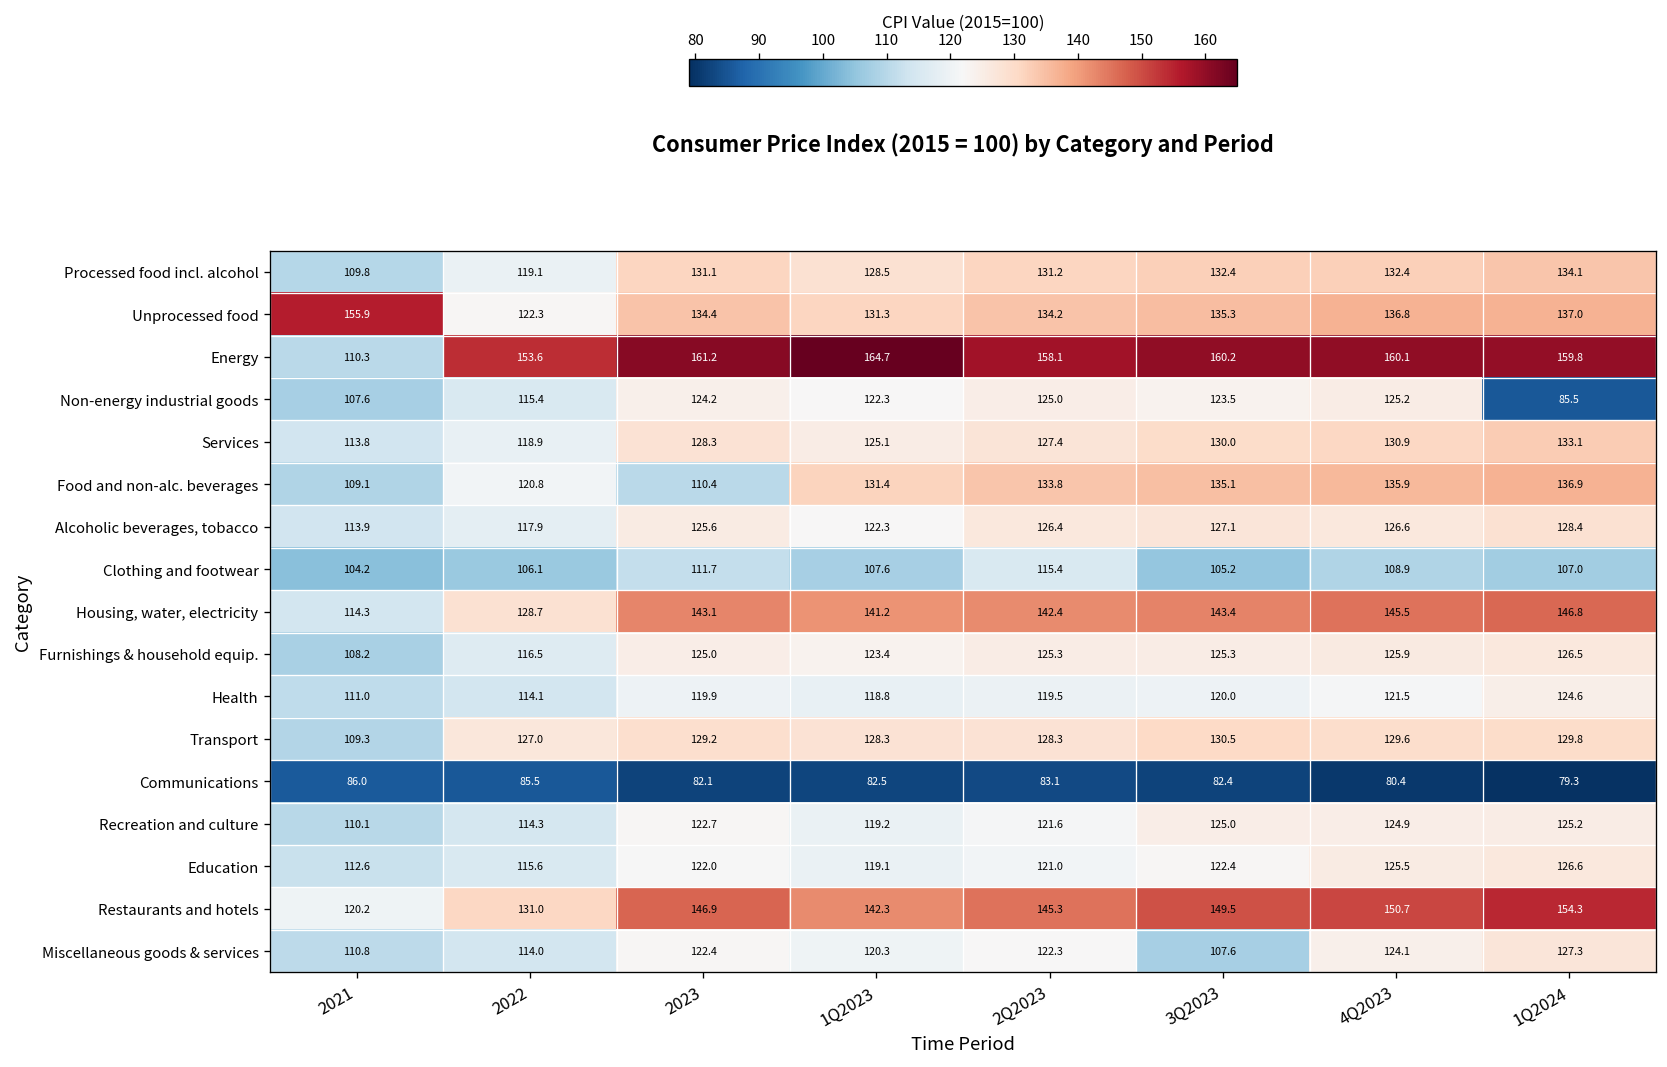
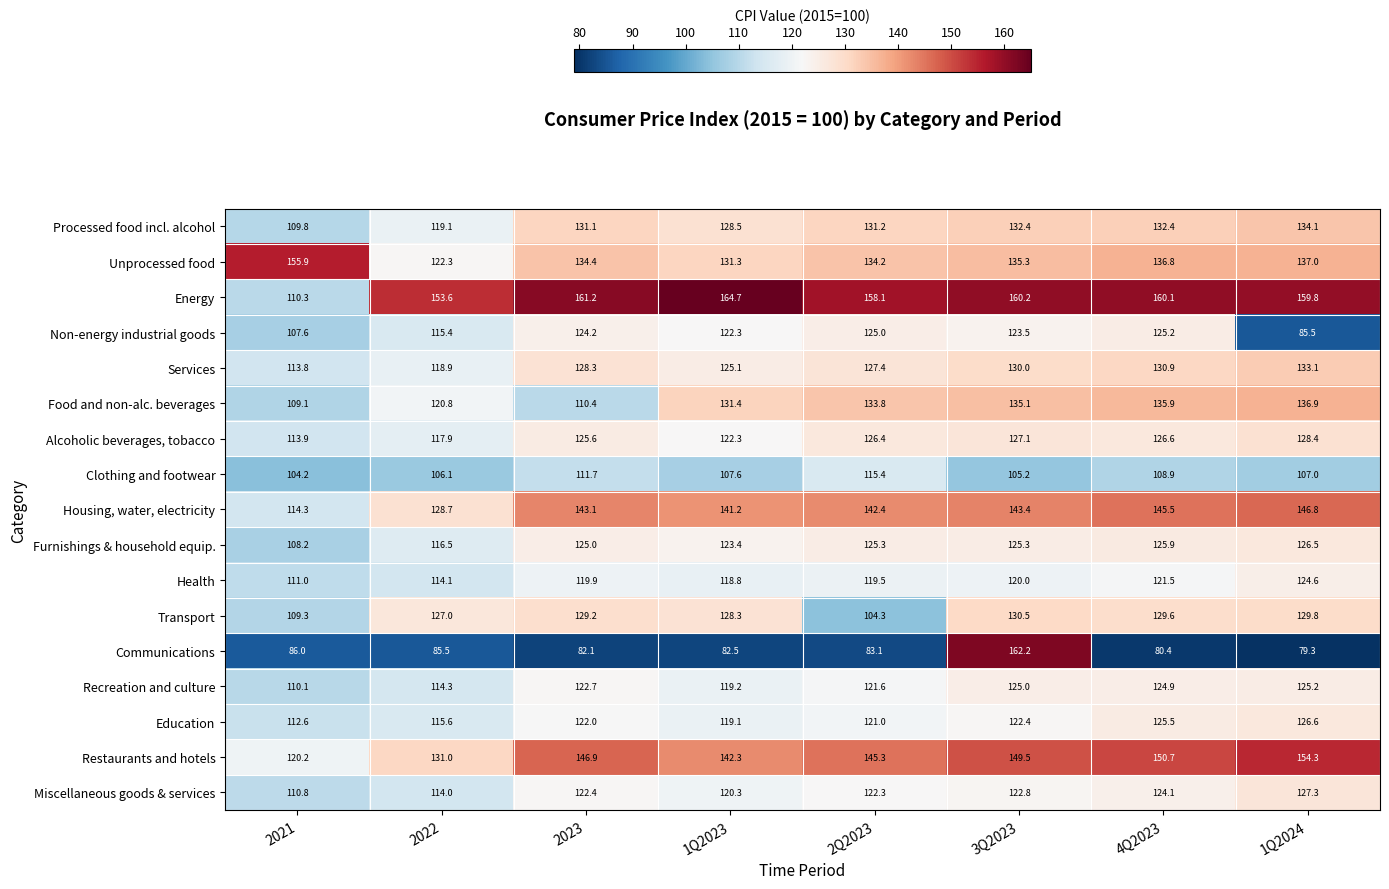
  {
    "Processed food incl. alcohol": {
      "2021": 109.8,
      "2022": 119.1,
      "2023": 131.1,
      "1Q2023": 128.5,
      "2Q2023": 131.2,
      "3Q2023": 132.4,
      "4Q2023": 132.4,
      "1Q2024": 134.1
    },
    "Unprocessed food": {
      "2021": 155.9,
      "2022": 122.3,
      "2023": 134.4,
      "1Q2023": 131.3,
      "2Q2023": 134.2,
      "3Q2023": 135.3,
      "4Q2023": 136.8,
      "1Q2024": 137.0
    },
    "Energy": {
      "2021": 110.3,
      "2022": 153.6,
      "2023": 161.2,
      "1Q2023": 164.7,
      "2Q2023": 158.1,
      "3Q2023": 160.2,
      "4Q2023": 160.1,
      "1Q2024": 159.8
    },
    "Non-energy industrial goods": {
      "2021": 107.6,
      "2022": 115.4,
      "2023": 124.2,
      "1Q2023": 122.3,
      "2Q2023": 125.0,
      "3Q2023": 123.5,
      "4Q2023": 125.2,
      "1Q2024": 85.5
    },
    "Services": {
      "2021": 113.8,
      "2022": 118.9,
      "2023": 128.3,
      "1Q2023": 125.1,
      "2Q2023": 127.4,
      "3Q2023": 130.0,
      "4Q2023": 130.9,
      "1Q2024": 133.1
    },
    "Food and non-alc. beverages": {
      "2021": 109.1,
      "2022": 120.8,
      "2023": 110.4,
      "1Q2023": 131.4,
      "2Q2023": 133.8,
      "3Q2023": 135.1,
      "4Q2023": 135.9,
      "1Q2024": 136.9
    },
    "Alcoholic beverages, tobacco": {
      "2021": 113.9,
      "2022": 117.9,
      "2023": 125.6,
      "1Q2023": 122.3,
      "2Q2023": 126.4,
      "3Q2023": 127.1,
      "4Q2023": 126.6,
      "1Q2024": 128.4
    },
    "Clothing and footwear": {
      "2021": 104.2,
      "2022": 106.1,
      "2023": 111.7,
      "1Q2023": 107.6,
      "2Q2023": 115.4,
      "3Q2023": 105.2,
      "4Q2023": 108.9,
      "1Q2024": 107.0
    },
    "Housing, water, electricity": {
      "2021": 114.3,
      "2022": 128.7,
      "2023": 143.1,
      "1Q2023": 141.2,
      "2Q2023": 142.4,
      "3Q2023": 143.4,
      "4Q2023": 145.5,
      "1Q2024": 146.8
    },
    "Furnishings & household equip.": {
      "2021": 108.2,
      "2022": 116.5,
      "2023": 125.0,
      "1Q2023": 123.4,
      "2Q2023": 125.3,
      "3Q2023": 125.3,
      "4Q2023": 125.9,
      "1Q2024": 126.5
    },
    "Health": {
      "2021": 111.0,
      "2022": 114.1,
      "2023": 119.9,
      "1Q2023": 118.8,
      "2Q2023": 119.5,
      "3Q2023": 120.0,
      "4Q2023": 121.5,
      "1Q2024": 124.6
    },
    "Transport": {
      "2021": 109.3,
      "2022": 127.0,
      "2023": 129.2,
      "1Q2023": 128.3,
-     "2Q2023": 128.3,
+     "2Q2023": 104.3,
      "3Q2023": 130.5,
      "4Q2023": 129.6,
      "1Q2024": 129.8
    },
    "Communications": {
      "2021": 86.0,
      "2022": 85.5,
      "2023": 82.1,
      "1Q2023": 82.5,
      "2Q2023": 83.1,
-     "3Q2023": 82.4,
+     "3Q2023": 162.2,
      "4Q2023": 80.4,
      "1Q2024": 79.3
    },
    "Recreation and culture": {
      "2021": 110.1,
      "2022": 114.3,
      "2023": 122.7,
      "1Q2023": 119.2,
      "2Q2023": 121.6,
      "3Q2023": 125.0,
      "4Q2023": 124.9,
      "1Q2024": 125.2
    },
    "Education": {
      "2021": 112.6,
      "2022": 115.6,
      "2023": 122.0,
      "1Q2023": 119.1,
      "2Q2023": 121.0,
      "3Q2023": 122.4,
      "4Q2023": 125.5,
      "1Q2024": 126.6
    },
    "Restaurants and hotels": {
      "2021": 120.2,
      "2022": 131.0,
      "2023": 146.9,
      "1Q2023": 142.3,
      "2Q2023": 145.3,
      "3Q2023": 149.5,
      "4Q2023": 150.7,
      "1Q2024": 154.3
    },
    "Miscellaneous goods & services": {
      "2021": 110.8,
      "2022": 114.0,
      "2023": 122.4,
      "1Q2023": 120.3,
      "2Q2023": 122.3,
-     "3Q2023": 107.6,
+     "3Q2023": 122.8,
      "4Q2023": 124.1,
      "1Q2024": 127.3
    }
  }
